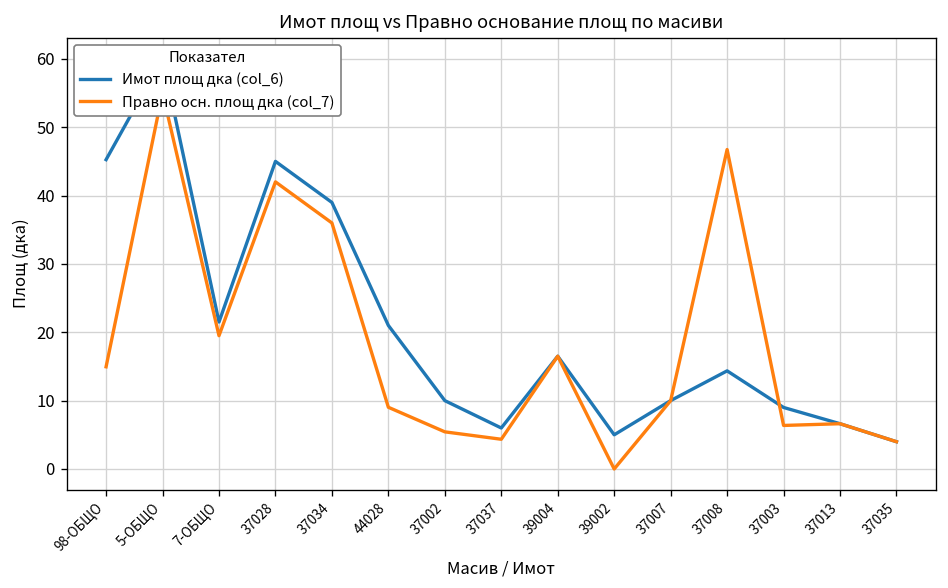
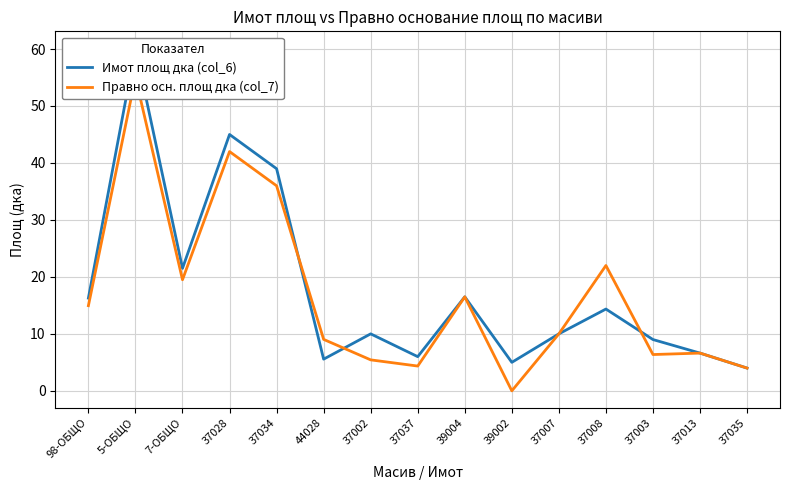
  {
    "Имот площ дка (col_6)": {
-     "98-ОБЩО": 45,
+     "98-ОБЩО": 16,
      "7-ОБЩО": 21,
      "37028": 45,
      "37034": 39,
-     "44028": 21,
+     "44028": 6,
      "37002": 10,
      "37037": 6,
      "39002": 5,
      "37008": 14,
      "37003": 9
    },
    "Правно осн. площ дка (col_7)": {
      "98-ОБЩО": 15,
      "7-ОБЩО": 19,
      "37028": 42,
      "37034": 36,
      "44028": 9,
      "37002": 5,
      "37037": 4,
      "39002": 0,
-     "37008": 47,
+     "37008": 22,
      "37003": 6
    }
  }
